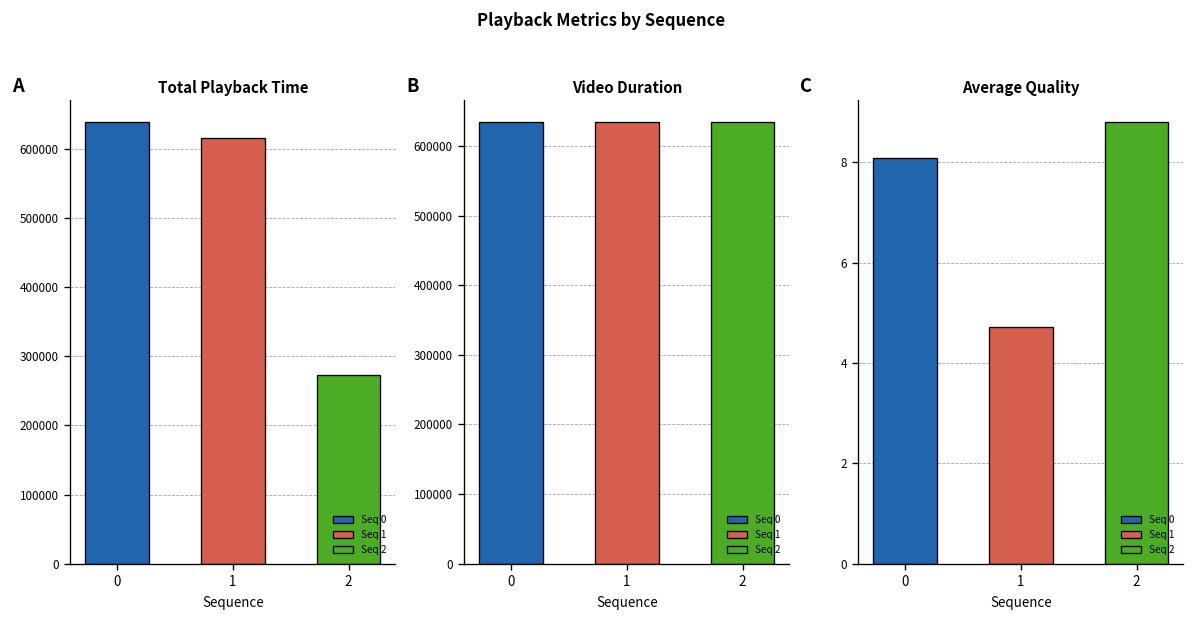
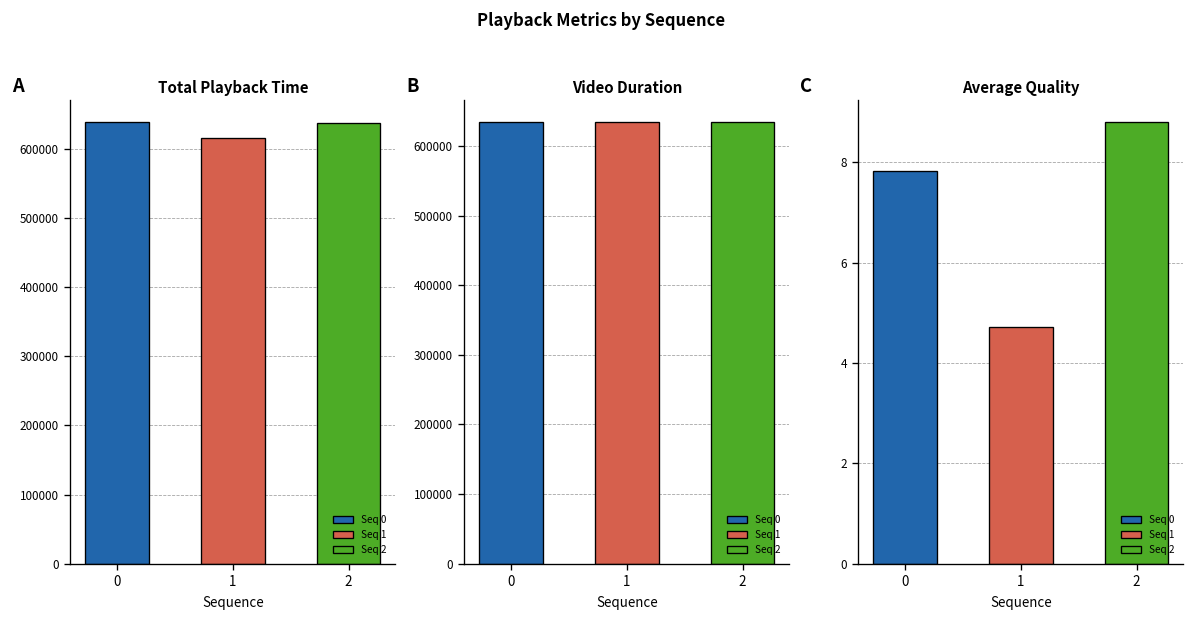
  {
    "Total Playback Time": {
      "0": 640000,
      "1": 620000,
-     "2": 270000
+     "2": 640000
    },
    "Video Duration": {
      "0": 630000,
      "1": 630000,
      "2": 630000
    },
    "Average Quality": {
-     "0": 8.1,
+     "0": 7.8,
      "1": 4.7,
      "2": 8.8
    }
  }
